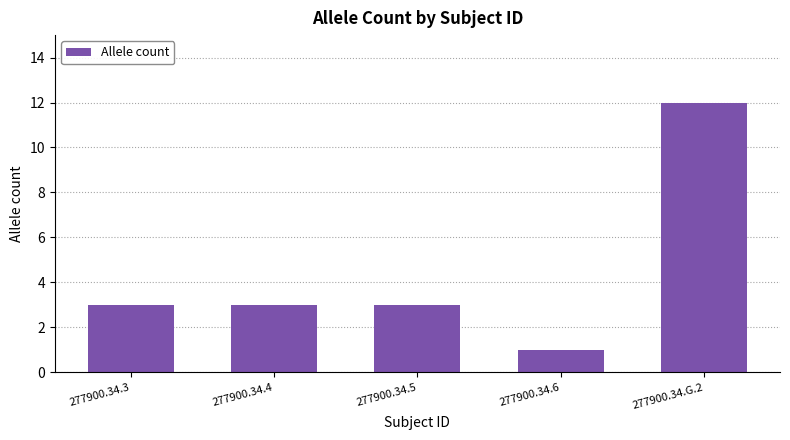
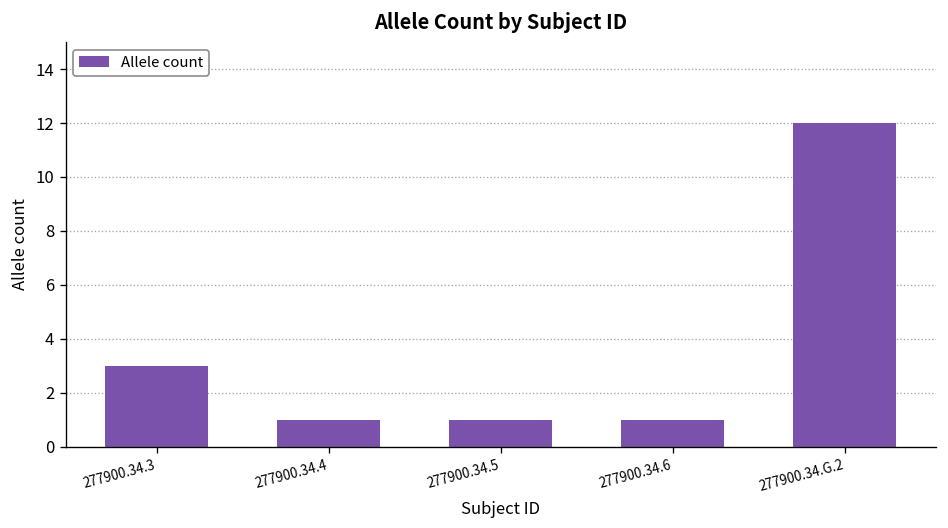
  {
    "277900.34.3": 3,
-   "277900.34.4": 3,
-   "277900.34.5": 3,
+   "277900.34.4": 1,
+   "277900.34.5": 1,
    "277900.34.6": 1,
    "277900.34.G.2": 12
  }
